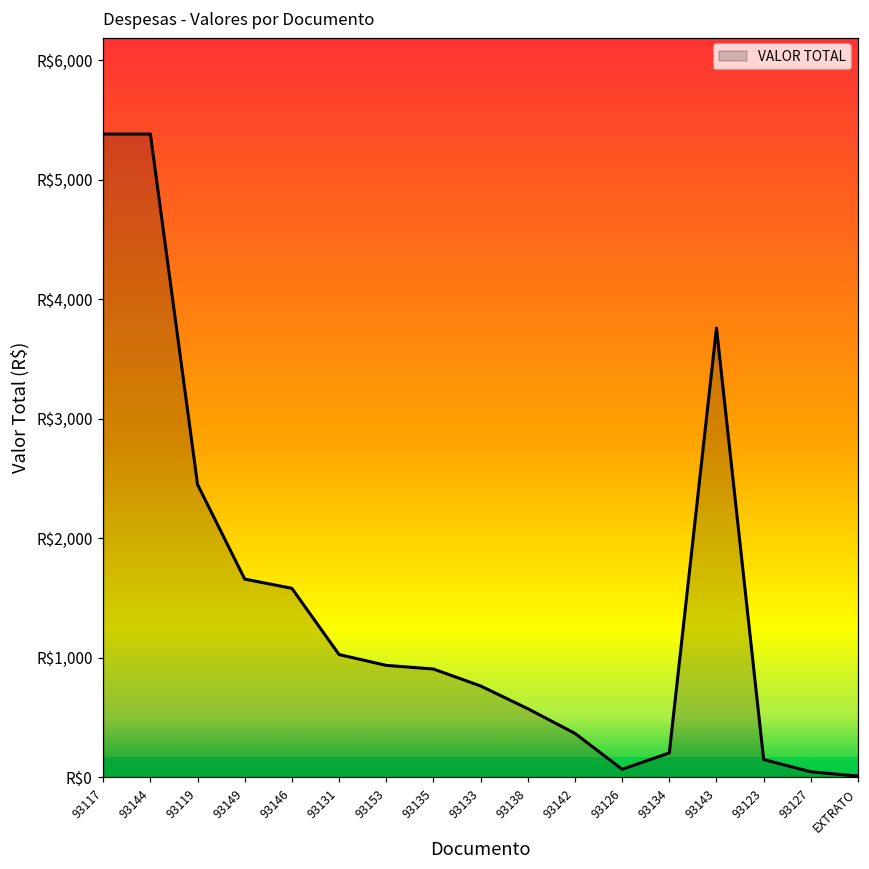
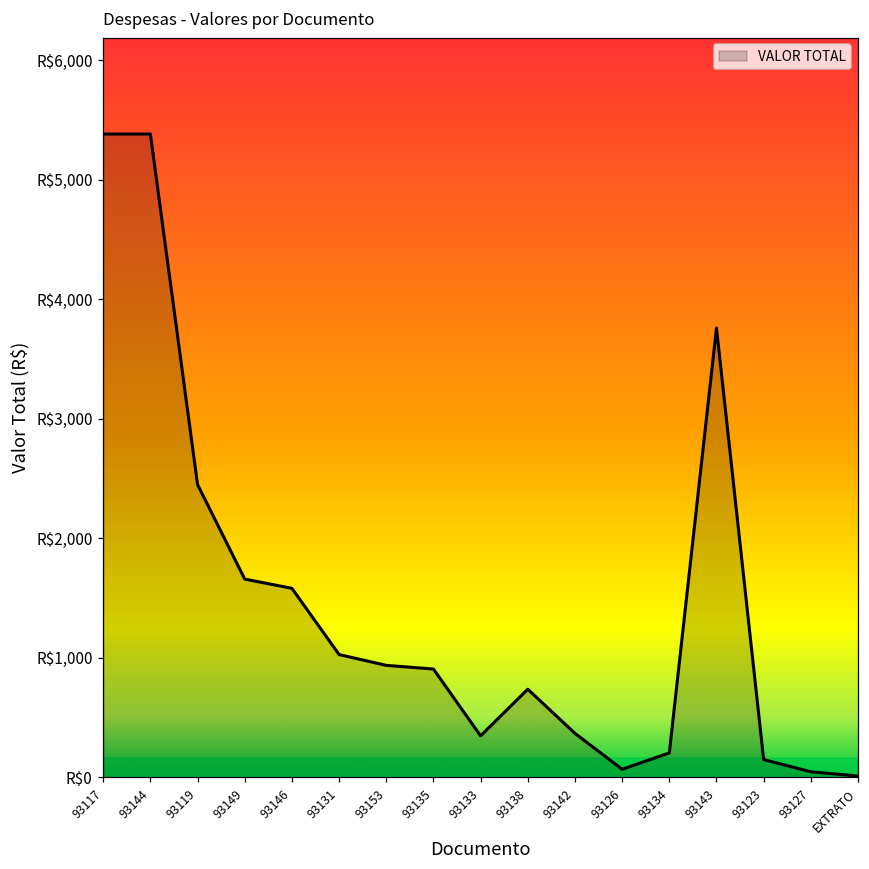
  {
    "93117": "R$5,380",
    "93144": "R$5,380",
    "93119": "R$2,450",
    "93149": "R$1,660",
    "93146": "R$1,580",
    "93131": "R$1,030",
    "93153": "R$940",
    "93135": "R$910",
-   "93133": "R$760",
-   "93138": "R$570",
+   "93133": "R$350",
+   "93138": "R$740",
    "93142": "R$370",
    "93134": "R$200",
    "93143": "R$3,760"
  }
